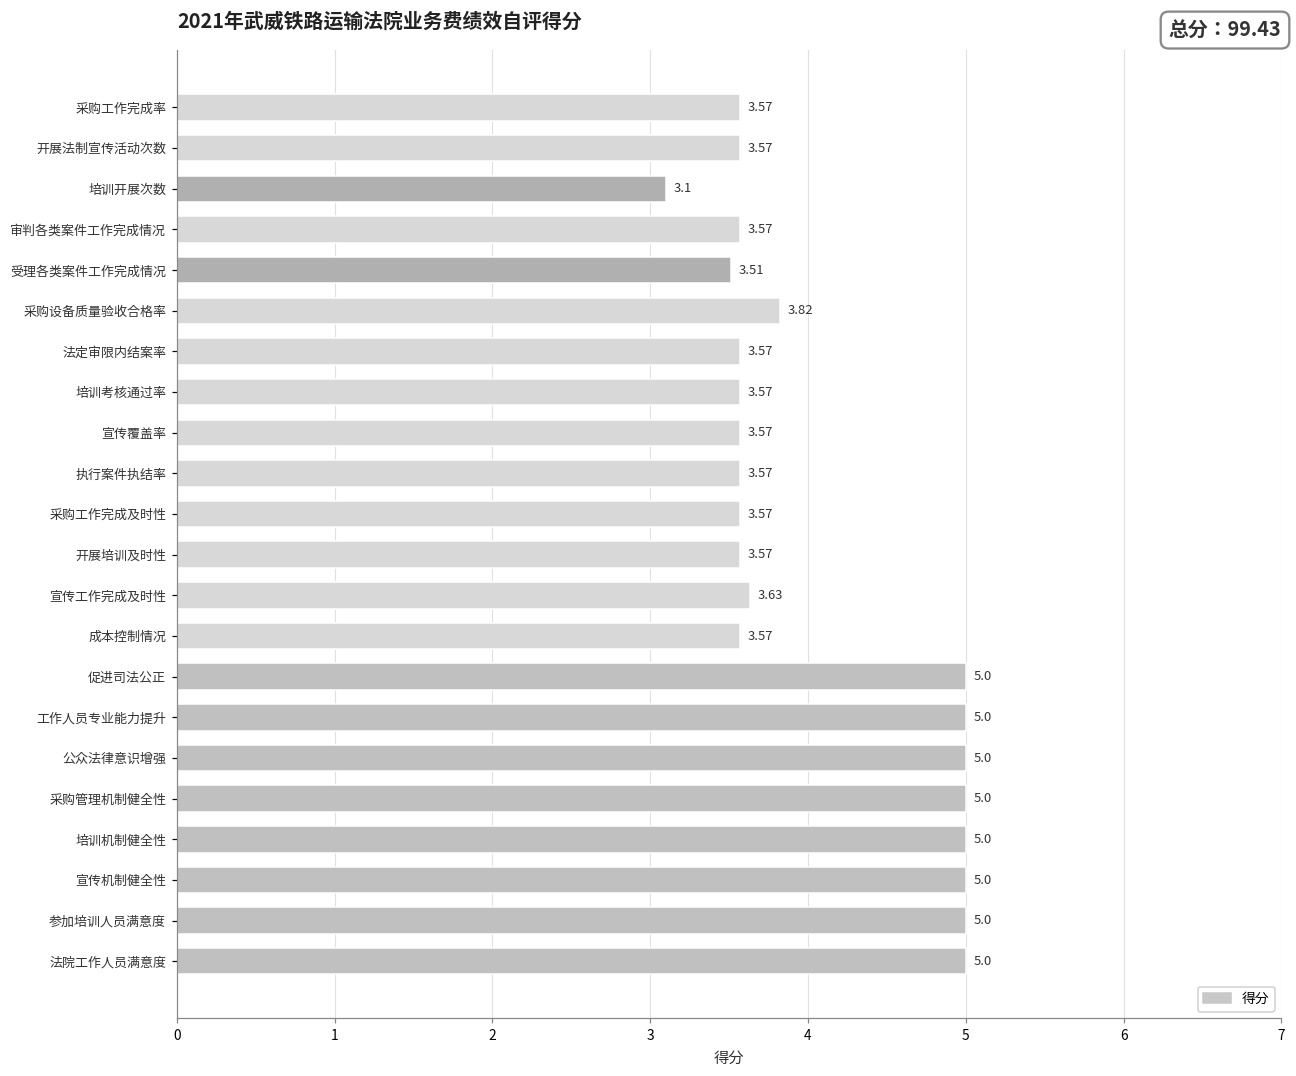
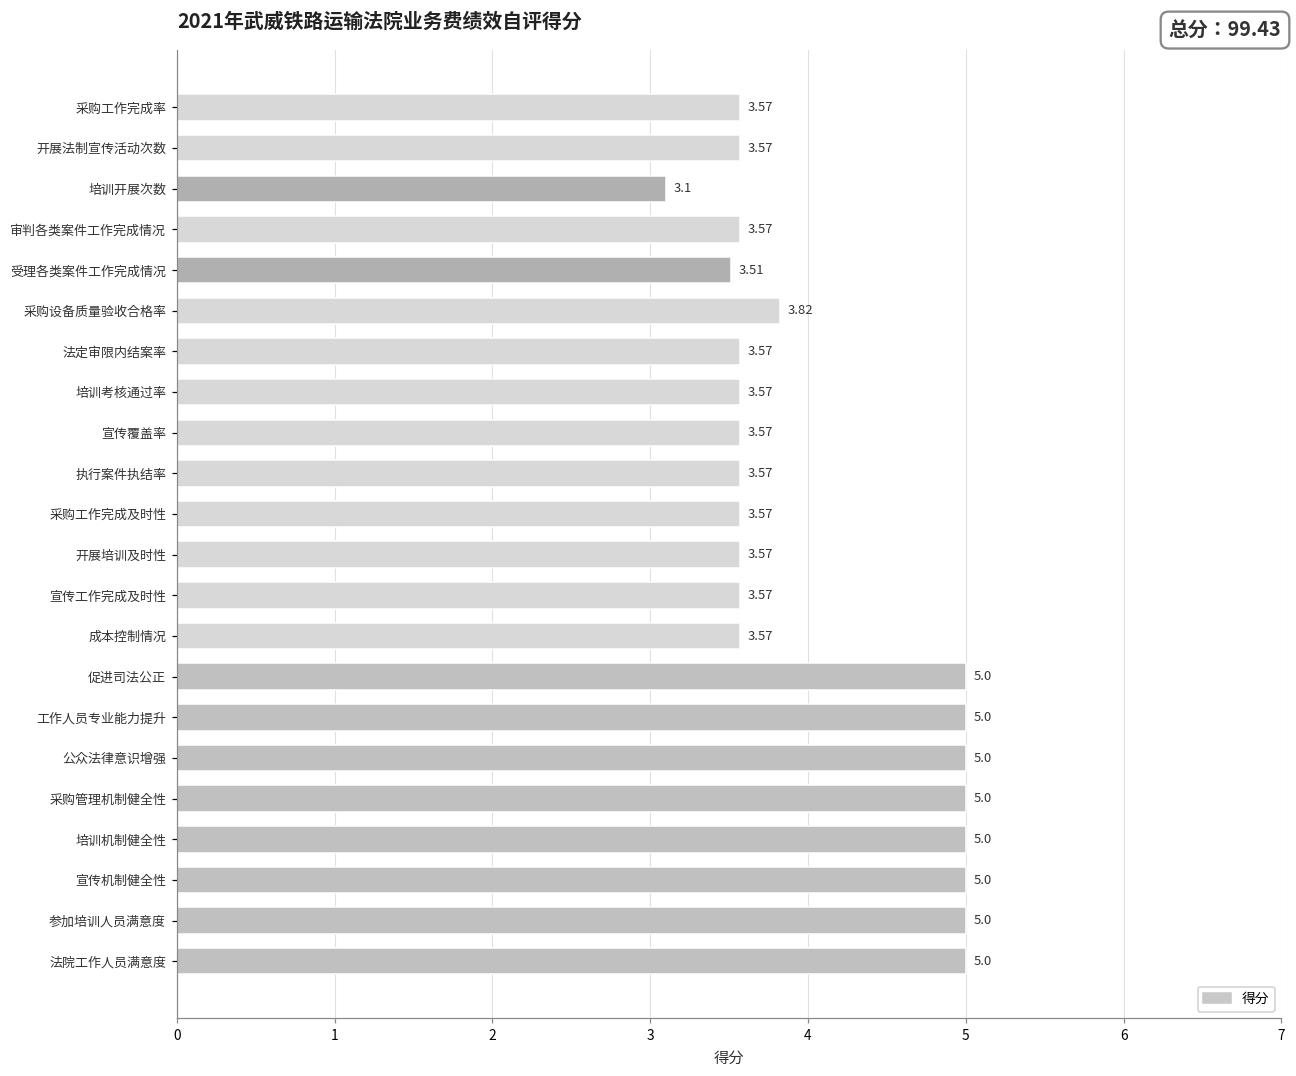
  {
    "采购工作完成率": 3.57,
    "开展法制宣传活动次数": 3.57,
    "培训开展次数": 3.1,
    "审判各类案件工作完成情况": 3.57,
    "受理各类案件工作完成情况": 3.51,
    "采购设备质量验收合格率": 3.82,
    "法定审限内结案率": 3.57,
    "培训考核通过率": 3.57,
    "宣传覆盖率": 3.57,
    "执行案件执结率": 3.57,
    "采购工作完成及时性": 3.57,
    "开展培训及时性": 3.57,
-   "宣传工作完成及时性": 3.63,
+   "宣传工作完成及时性": 3.57,
    "成本控制情况": 3.57,
    "促进司法公正": 5.0,
    "工作人员专业能力提升": 5.0,
    "公众法律意识增强": 5.0,
    "采购管理机制健全性": 5.0,
    "培训机制健全性": 5.0,
    "宣传机制健全性": 5.0,
    "参加培训人员满意度": 5.0,
    "法院工作人员满意度": 5.0
  }
